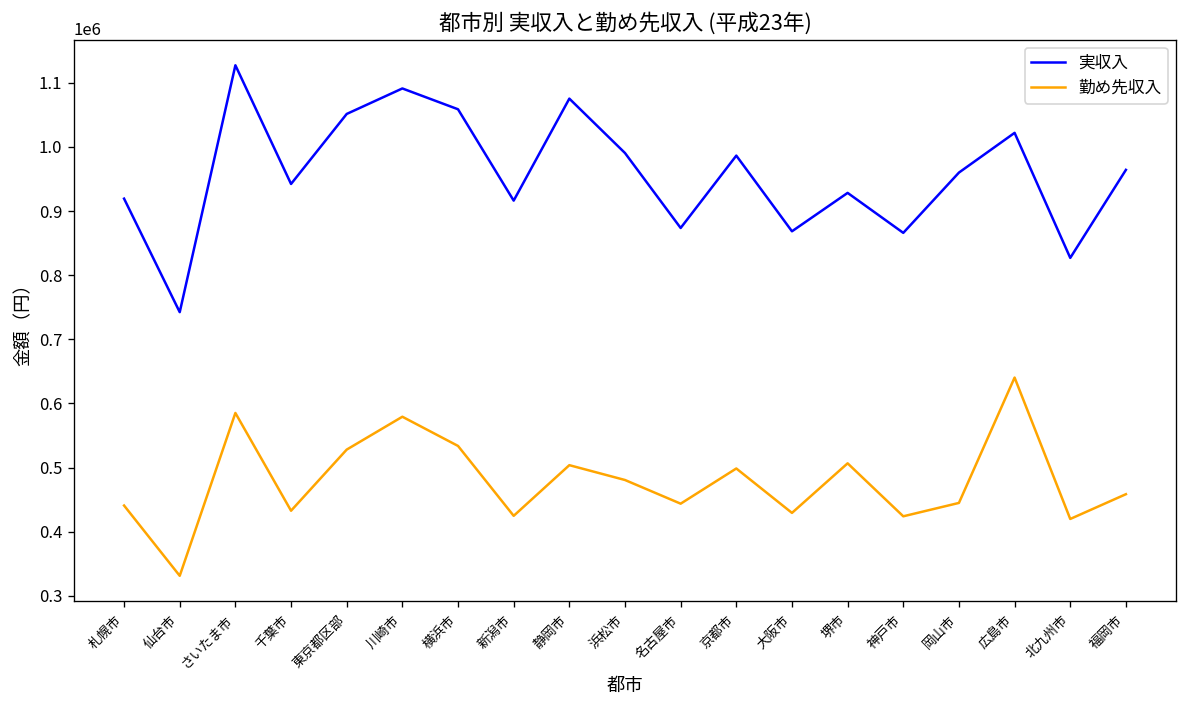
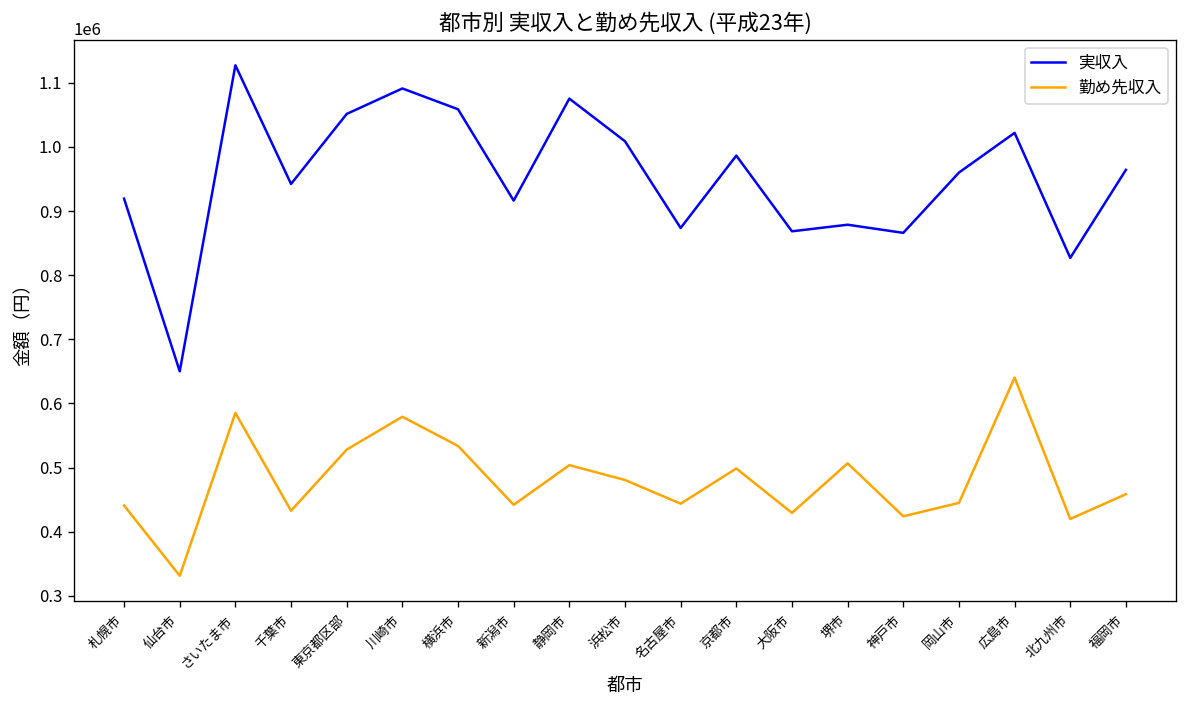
  {
    "実収入": {
      "札幌市": 920000,
-     "仙台市": 740000,
+     "仙台市": 650000,
      "さいたま市": 1130000,
      "千葉市": 940000,
      "東京都区部": 1050000,
      "川崎市": 1090000,
      "横浜市": 1060000,
      "新潟市": 920000,
      "静岡市": 1080000,
-     "浜松市": 990000,
+     "浜松市": 1010000,
      "名古屋市": 870000,
      "京都市": 990000,
      "大阪市": 870000,
-     "堺市": 930000,
+     "堺市": 880000,
      "神戸市": 870000,
      "岡山市": 960000,
      "広島市": 1020000,
      "北九州市": 830000,
      "福岡市": 960000
    },
    "勤め先収入": {
      "札幌市": 440000,
      "仙台市": 330000,
      "さいたま市": 590000,
      "千葉市": 430000,
      "東京都区部": 530000,
      "川崎市": 580000,
      "横浜市": 530000,
-     "新潟市": 420000,
+     "新潟市": 440000,
      "静岡市": 500000,
      "浜松市": 480000,
      "名古屋市": 440000,
      "京都市": 500000,
      "大阪市": 430000,
      "堺市": 510000,
      "神戸市": 420000,
      "岡山市": 440000,
      "広島市": 640000,
      "北九州市": 420000,
      "福岡市": 460000
    }
  }
